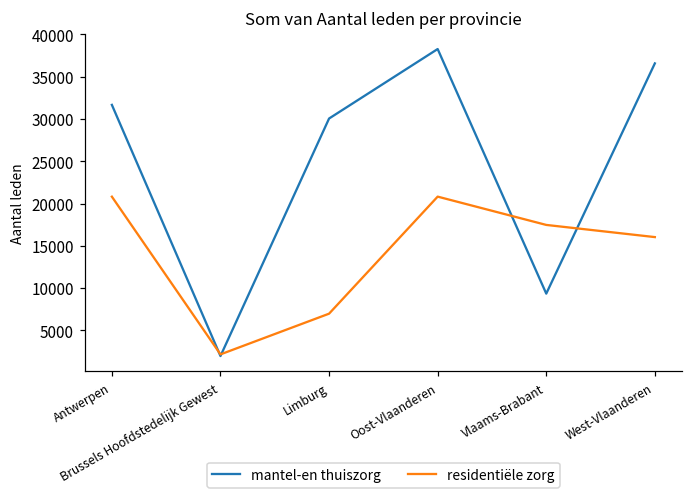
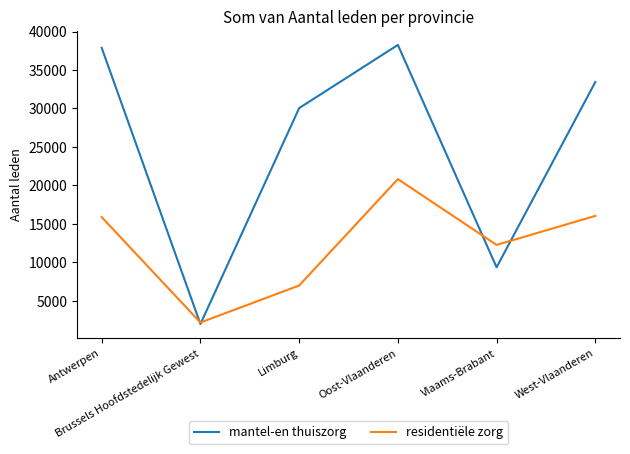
  {
    "mantel-en thuiszorg": {
-     "Antwerpen": 32000,
+     "Antwerpen": 38000,
      "Limburg": 30000,
      "Oost-Vlaanderen": 38000,
      "Vlaams-Brabant": 9000,
-     "West-Vlaanderen": 37000
+     "West-Vlaanderen": 33000
    },
    "residentiële zorg": {
-     "Antwerpen": 21000,
+     "Antwerpen": 16000,
      "Limburg": 7000,
      "Oost-Vlaanderen": 21000,
-     "Vlaams-Brabant": 17000,
+     "Vlaams-Brabant": 12000,
      "West-Vlaanderen": 16000
    }
  }
